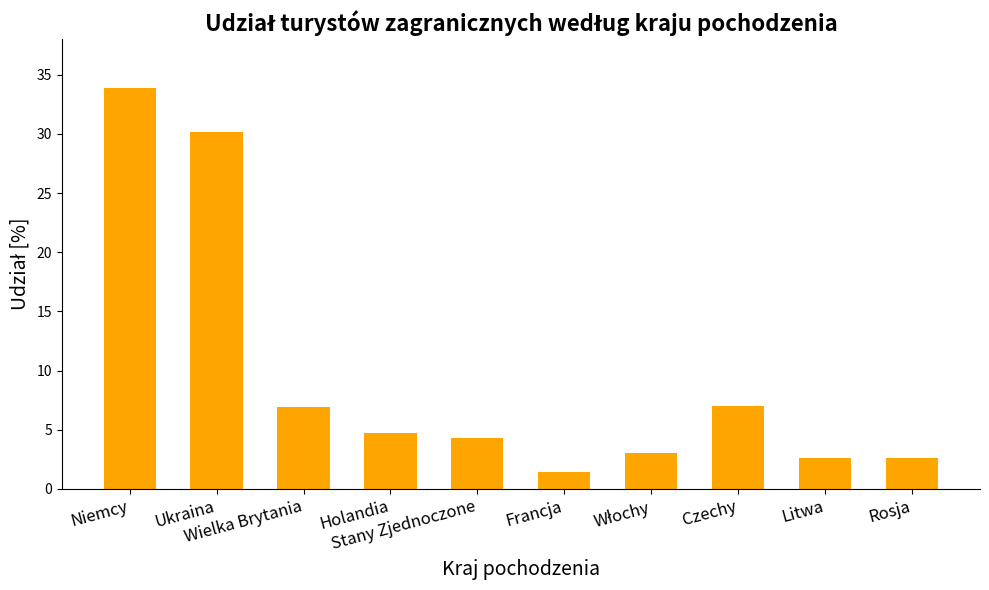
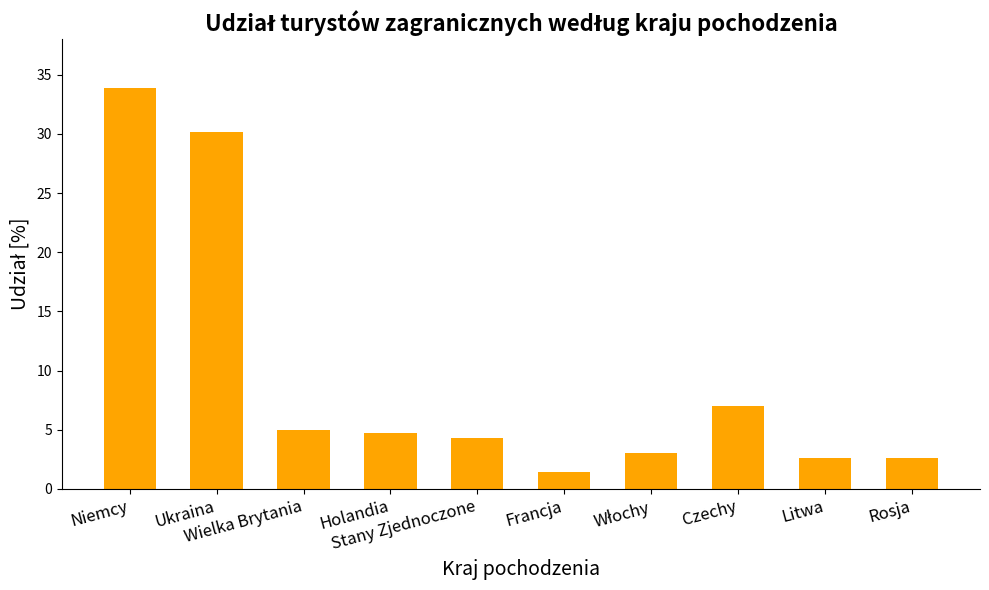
  {
    "Niemcy": 33.9,
    "Ukraina": 30.2,
-   "Wielka Brytania": 6.9,
+   "Wielka Brytania": 5.0,
    "Holandia": 4.7,
    "Stany Zjednoczone": 4.3,
    "Francja": 1.4,
    "Włochy": 3.0,
    "Czechy": 7.0,
    "Litwa": 2.6,
    "Rosja": 2.6
  }
